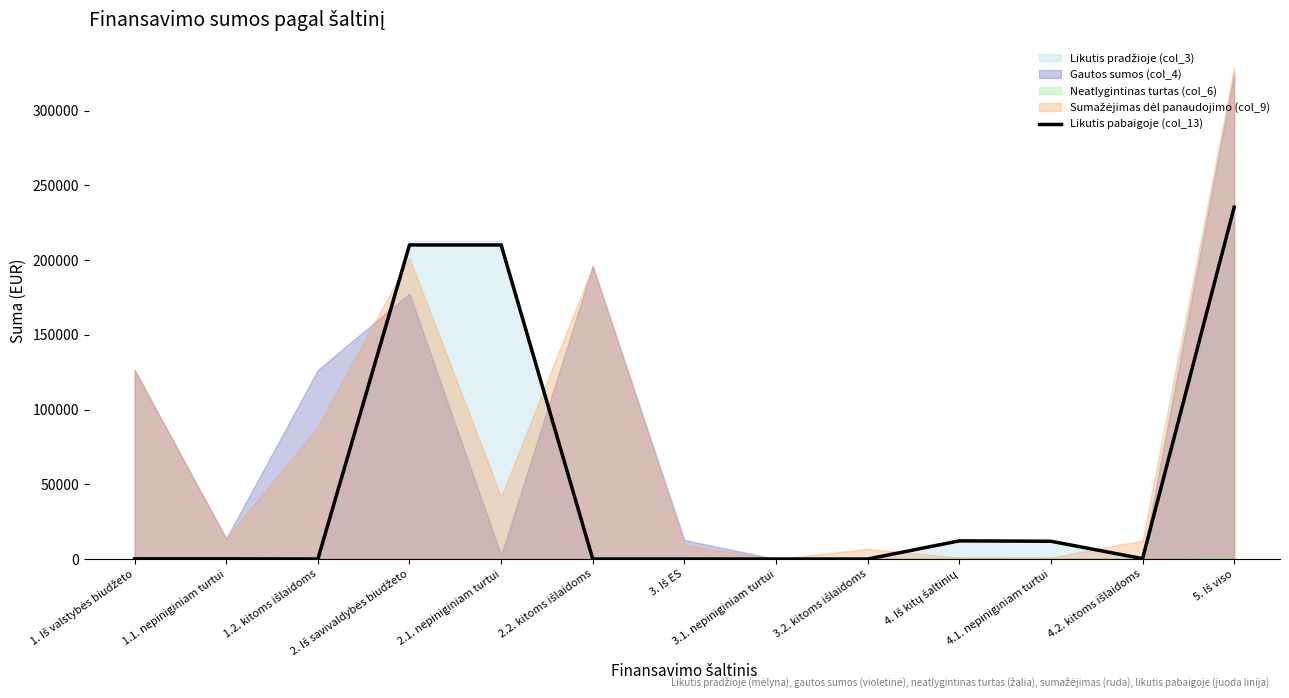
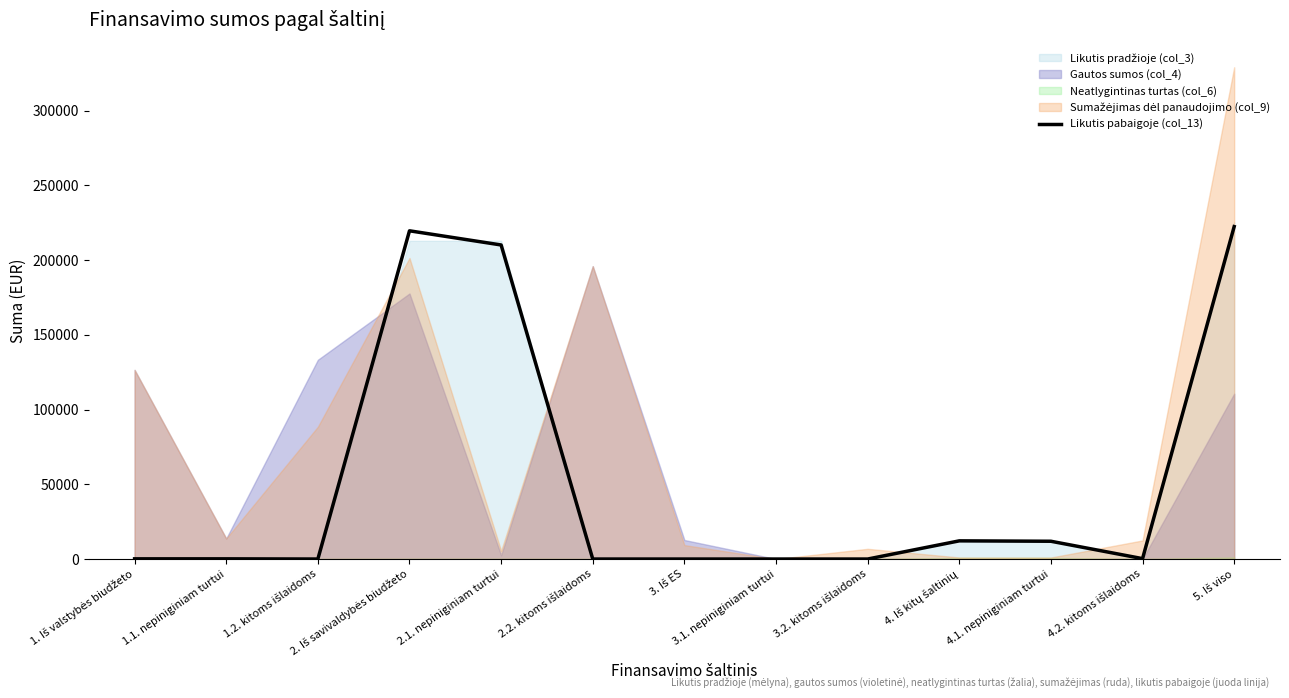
  {
    "Likutis pabaigoje (col_13)": {
-     "2. Iš savivaldybės biudžeto": 210000,
+     "2. Iš savivaldybės biudžeto": 220000,
      "2.1. nepiniginiam turtui": 210000,
-     "5. Iš viso": 235000
+     "5. Iš viso": 222000
    },
    "Gautos sumos (col_4)": {
-     "1.2. kitoms išlaidoms": 127000,
+     "1.2. kitoms išlaidoms": 133000,
      "2. Iš savivaldybės biudžeto": 178000,
      "2.1. nepiniginiam turtui": 2000,
      "3. Iš ES": 13000,
-     "5. Iš viso": 325000
+     "5. Iš viso": 111000
    },
    "Sumažėjimas dėl panaudojimo (col_9)": {
      "1.2. kitoms išlaidoms": 89000,
      "2. Iš savivaldybės biudžeto": 201000,
-     "2.1. nepiniginiam turtui": 42000,
+     "2.1. nepiniginiam turtui": 5000,
      "3. Iš ES": 9000,
      "3.2. kitoms išlaidoms": 7000,
      "4.2. kitoms išlaidoms": 12000,
      "5. Iš viso": 329000
    }
  }
